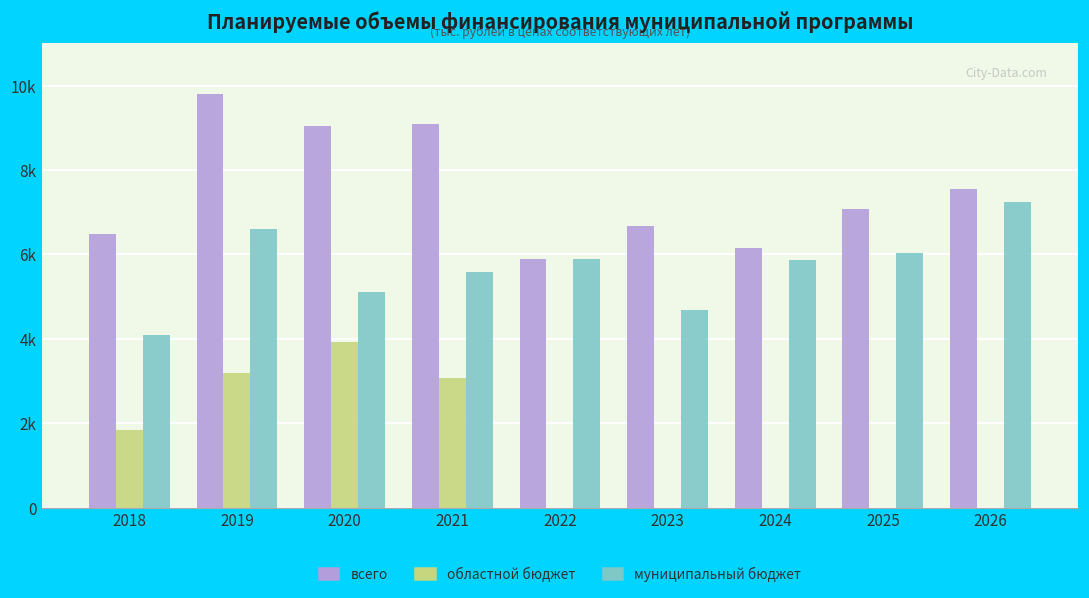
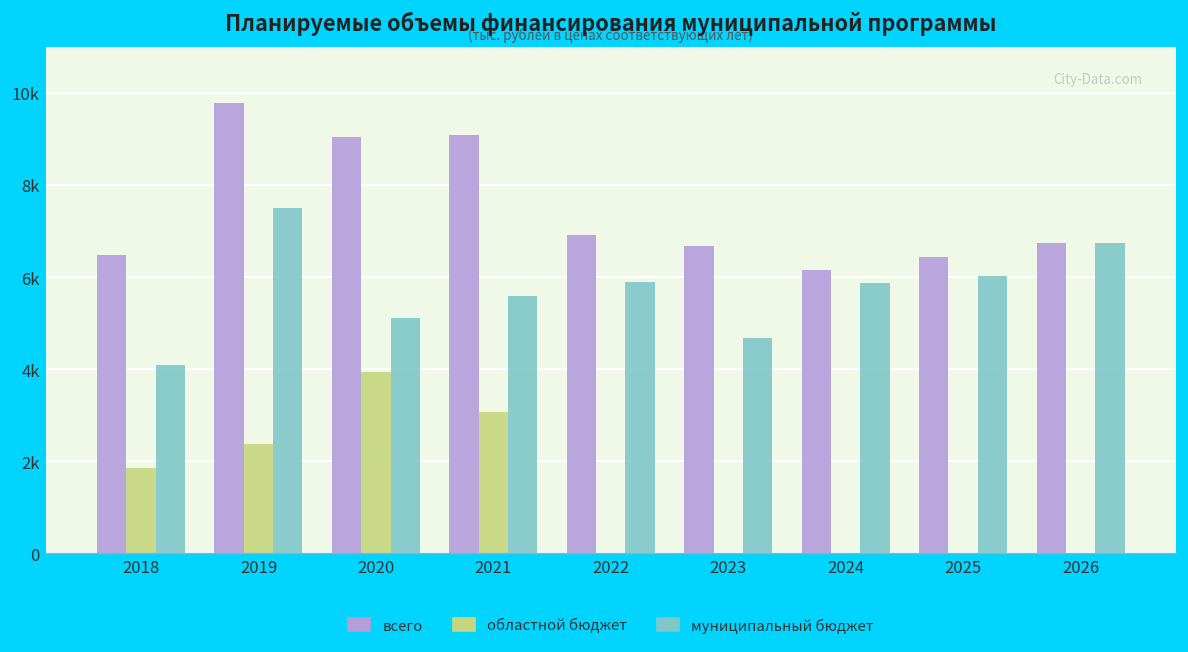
  {
    "всего": {
      "2018": 6500,
      "2019": 9800,
      "2020": 9000,
      "2021": 9100,
-     "2022": 5900,
+     "2022": 6900,
      "2023": 6700,
      "2024": 6100,
-     "2025": 7100,
-     "2026": 7600
+     "2025": 6400,
+     "2026": 6700
    },
    "областной бюджет": {
      "2018": 1900,
-     "2019": 3200,
+     "2019": 2400,
      "2020": 3900,
      "2021": 3100,
      "2022": 0,
      "2023": 0,
      "2024": 0,
      "2025": 0,
      "2026": 0
    },
    "муниципальный бюджет": {
      "2018": 4100,
-     "2019": 6600,
+     "2019": 7500,
      "2020": 5100,
      "2021": 5600,
      "2022": 5900,
      "2023": 4700,
      "2024": 5900,
      "2025": 6000,
-     "2026": 7300
+     "2026": 6700
    }
  }
